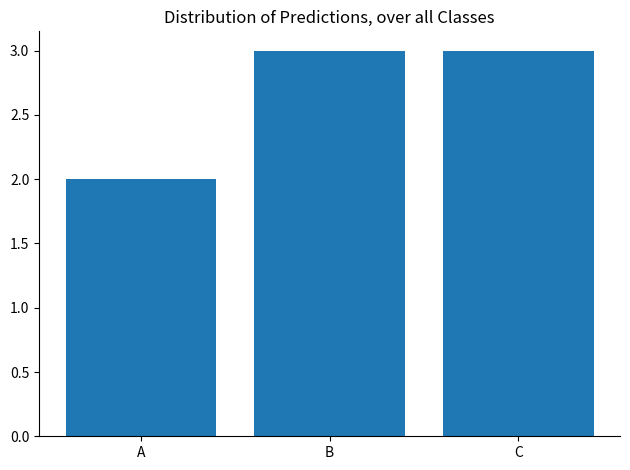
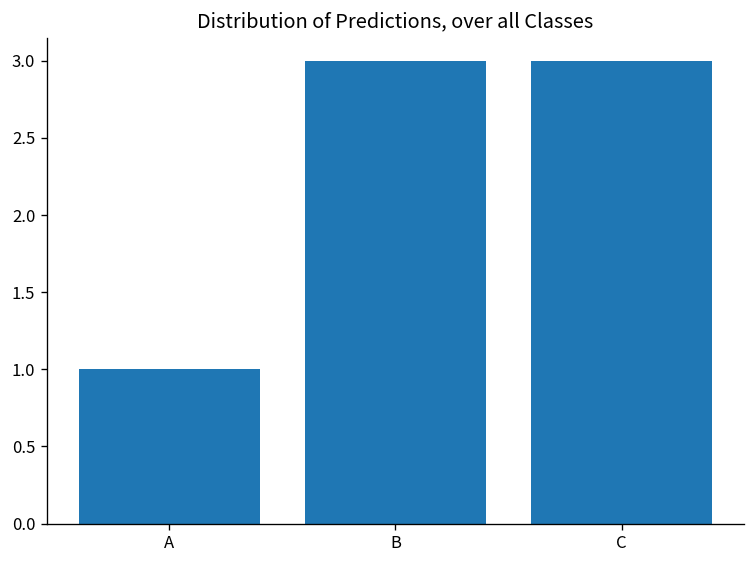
  {
-   "A": 2,
+   "A": 1,
    "B": 3,
    "C": 3
  }
